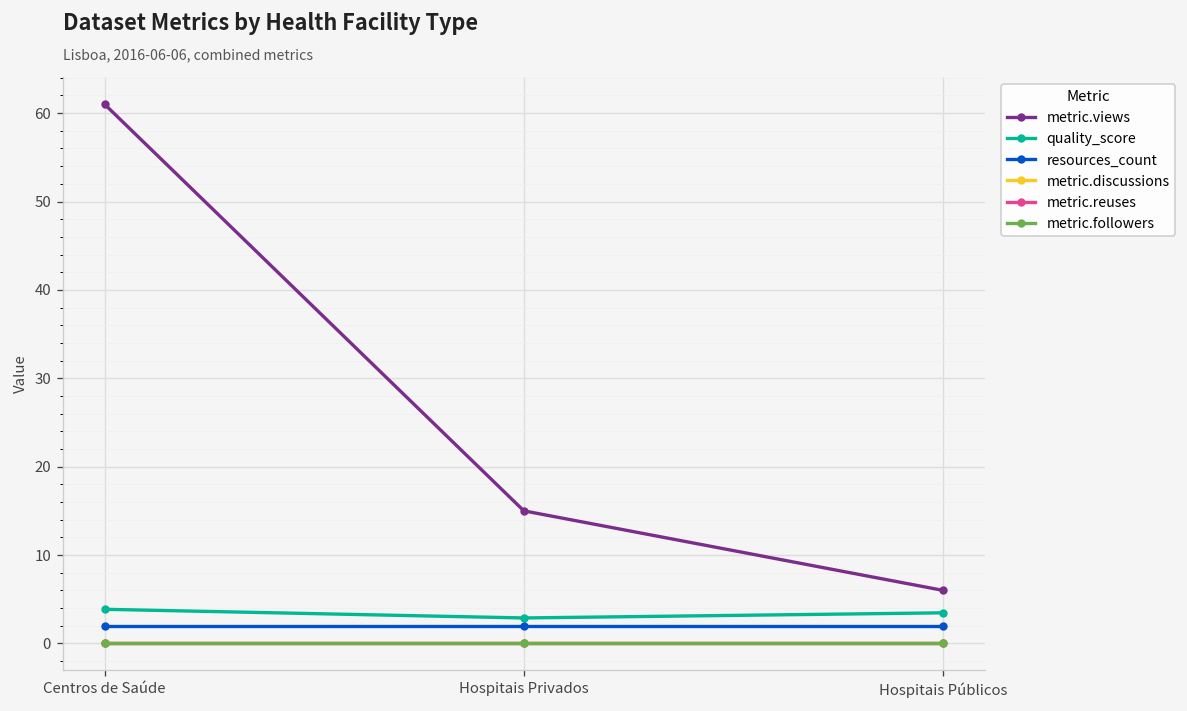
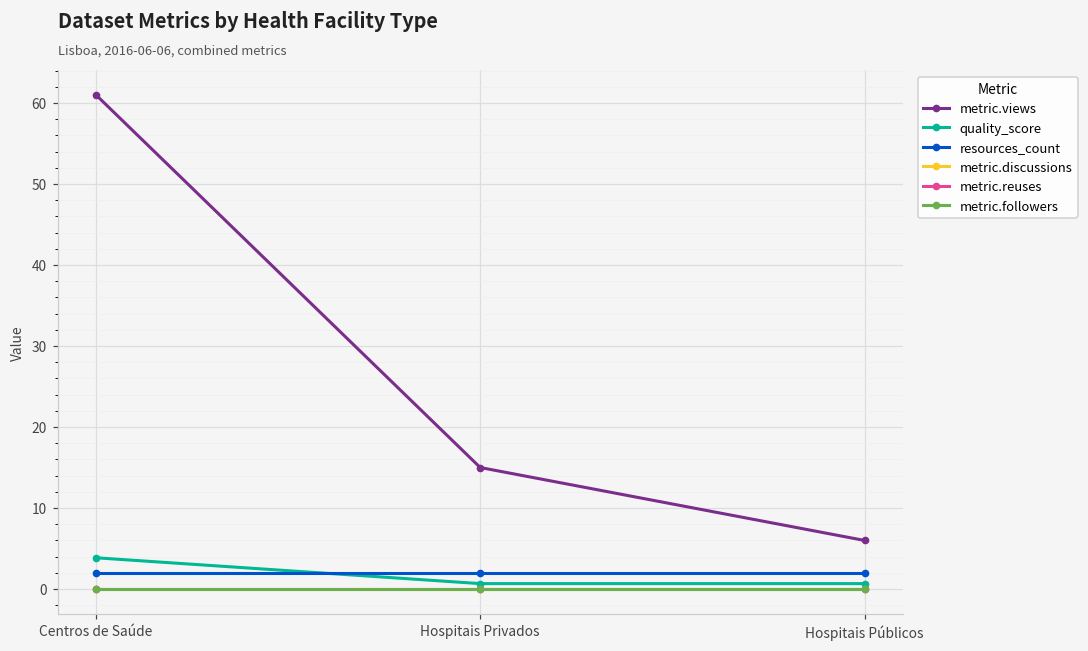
  {
    "metric.views": {
      "Centros de Saúde": 61,
      "Hospitais Privados": 15,
      "Hospitais Públicos": 6
    },
    "quality_score": {
      "Centros de Saúde": 4,
-     "Hospitais Privados": 3,
-     "Hospitais Públicos": 3
+     "Hospitais Privados": 1,
+     "Hospitais Públicos": 1
    },
    "resources_count": {
      "Centros de Saúde": 2,
      "Hospitais Privados": 2,
      "Hospitais Públicos": 2
    },
    "metric.followers": {
      "Centros de Saúde": 0,
      "Hospitais Privados": 0,
      "Hospitais Públicos": 0
    }
  }
